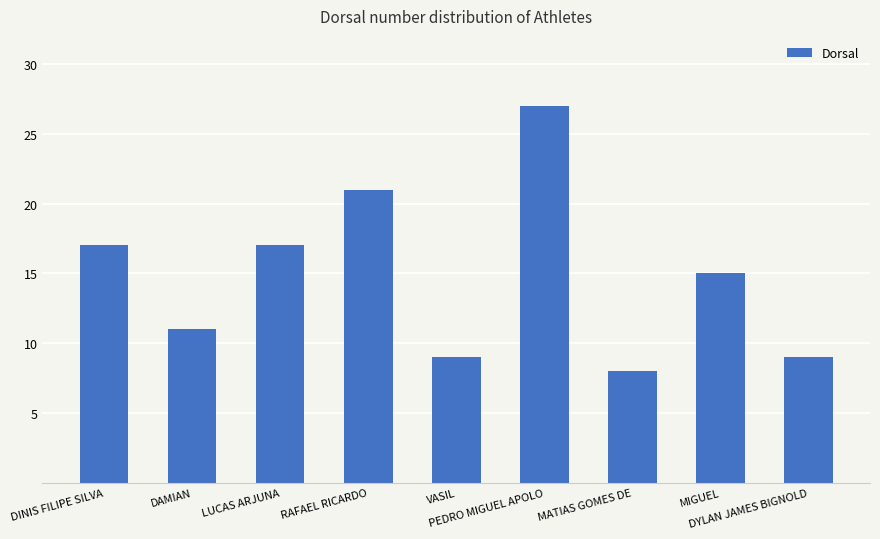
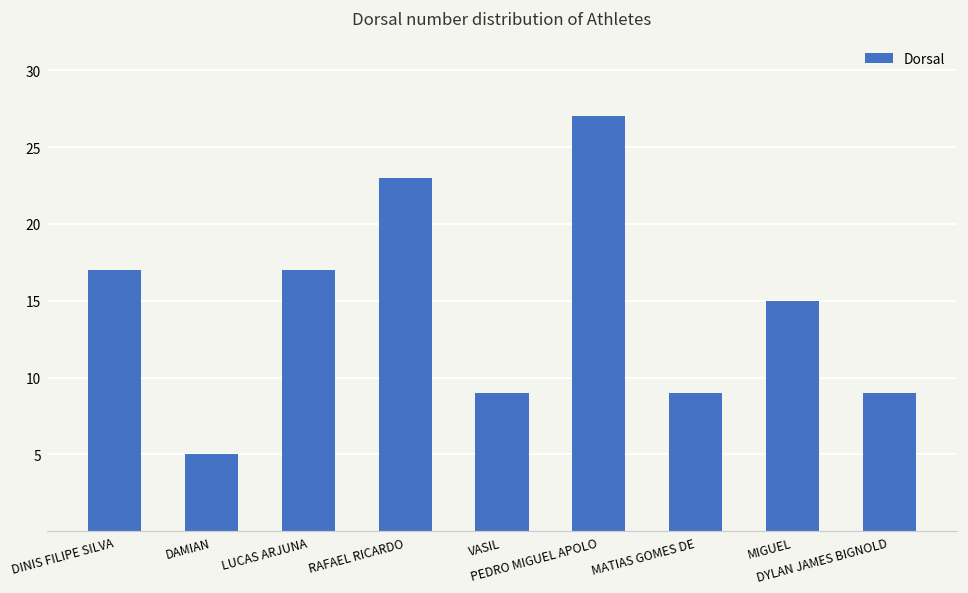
  {
    "DINIS FILIPE SILVA": 17,
-   "DAMIAN": 11,
+   "DAMIAN": 5,
    "LUCAS ARJUNA": 17,
-   "RAFAEL RICARDO": 21,
+   "RAFAEL RICARDO": 23,
    "VASIL": 9,
    "PEDRO MIGUEL APOLO": 27,
-   "MATIAS GOMES DE": 8,
+   "MATIAS GOMES DE": 9,
    "MIGUEL": 15,
    "DYLAN JAMES BIGNOLD": 9
  }
